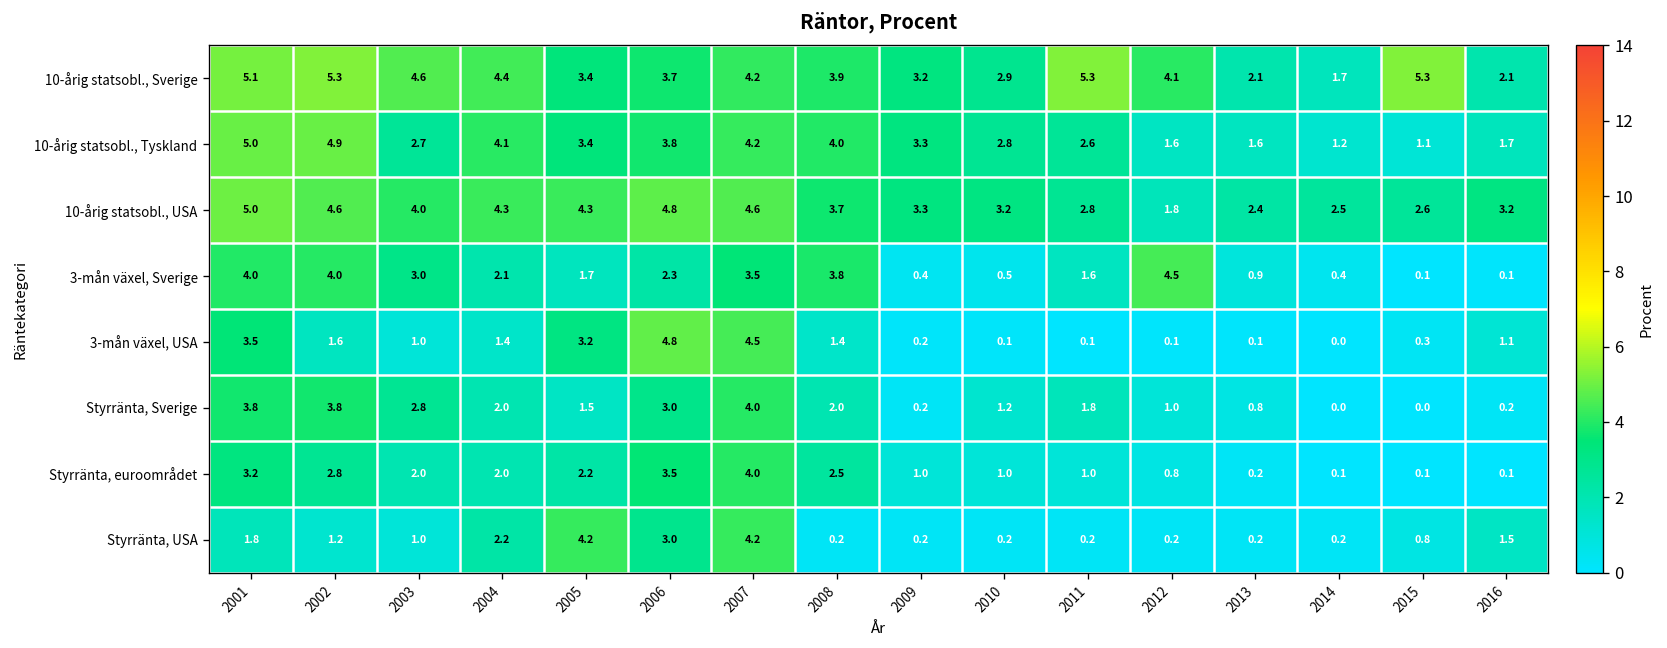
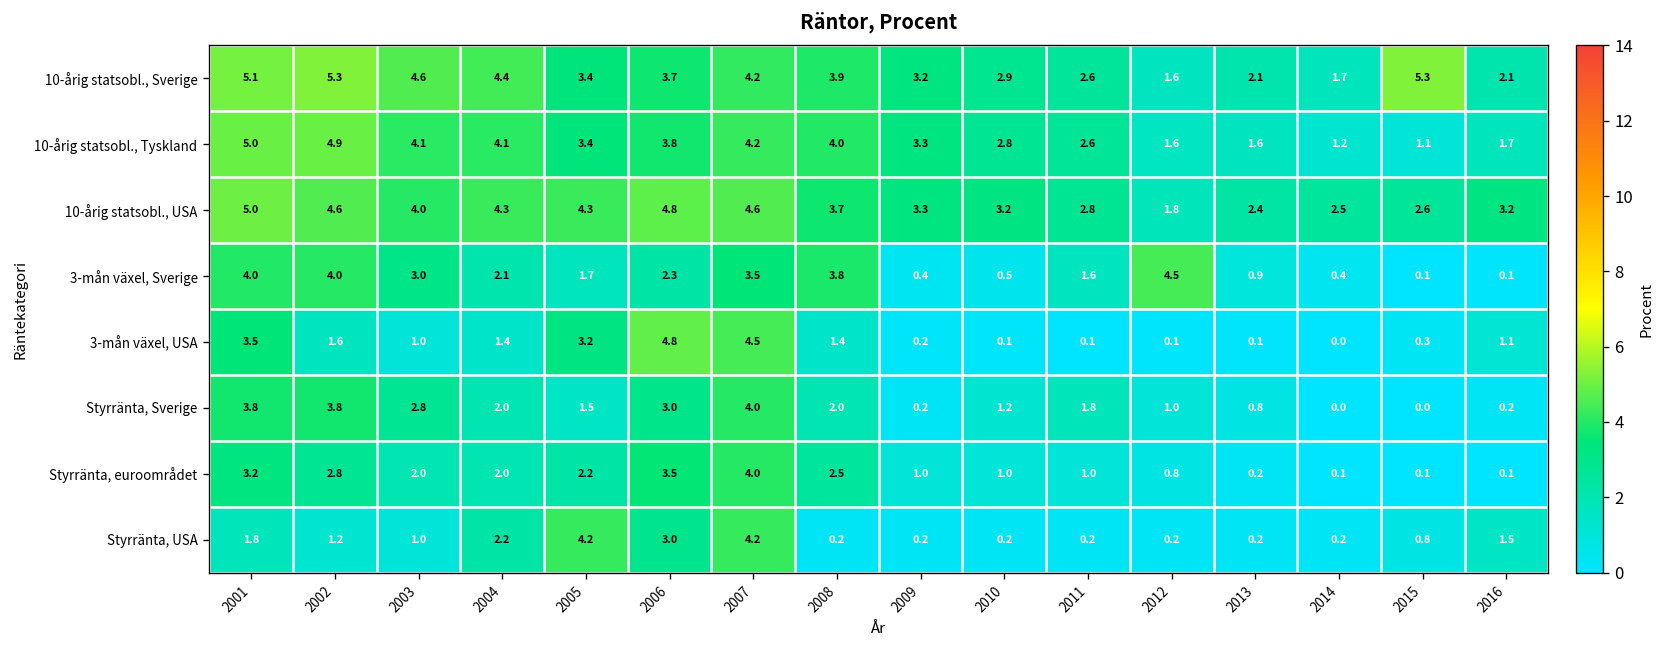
  {
    "10-årig statsobl., Sverige": {
      "2001": 5.1,
      "2002": 5.3,
      "2003": 4.6,
      "2004": 4.4,
      "2005": 3.4,
      "2006": 3.7,
      "2007": 4.2,
      "2008": 3.9,
      "2009": 3.2,
      "2010": 2.9,
-     "2011": 5.3,
-     "2012": 4.1,
+     "2011": 2.6,
+     "2012": 1.6,
      "2013": 2.1,
      "2014": 1.7,
      "2015": 5.3,
      "2016": 2.1
    },
    "10-årig statsobl., Tyskland": {
      "2001": 5.0,
      "2002": 4.9,
-     "2003": 2.7,
+     "2003": 4.1,
      "2004": 4.1,
      "2005": 3.4,
      "2006": 3.8,
      "2007": 4.2,
      "2008": 4.0,
      "2009": 3.3,
      "2010": 2.8,
      "2011": 2.6,
      "2012": 1.6,
      "2013": 1.6,
      "2014": 1.2,
      "2015": 1.1,
      "2016": 1.7
    },
    "10-årig statsobl., USA": {
      "2001": 5.0,
      "2002": 4.6,
      "2003": 4.0,
      "2004": 4.3,
      "2005": 4.3,
      "2006": 4.8,
      "2007": 4.6,
      "2008": 3.7,
      "2009": 3.3,
      "2010": 3.2,
      "2011": 2.8,
      "2012": 1.8,
      "2013": 2.4,
      "2014": 2.5,
      "2015": 2.6,
      "2016": 3.2
    },
    "3-mån växel, Sverige": {
      "2001": 4.0,
      "2002": 4.0,
      "2003": 3.0,
      "2004": 2.1,
      "2005": 1.7,
      "2006": 2.3,
      "2007": 3.5,
      "2008": 3.8,
      "2009": 0.4,
      "2010": 0.5,
      "2011": 1.6,
      "2012": 4.5,
      "2013": 0.9,
      "2014": 0.4,
      "2015": 0.1,
      "2016": 0.1
    },
    "3-mån växel, USA": {
      "2001": 3.5,
      "2002": 1.6,
      "2003": 1.0,
      "2004": 1.4,
      "2005": 3.2,
      "2006": 4.8,
      "2007": 4.5,
      "2008": 1.4,
      "2009": 0.2,
      "2010": 0.1,
      "2011": 0.1,
      "2012": 0.1,
      "2013": 0.1,
      "2014": 0.0,
      "2015": 0.3,
      "2016": 1.1
    },
    "Styrränta, Sverige": {
      "2001": 3.8,
      "2002": 3.8,
      "2003": 2.8,
      "2004": 2.0,
      "2005": 1.5,
      "2006": 3.0,
      "2007": 4.0,
      "2008": 2.0,
      "2009": 0.2,
      "2010": 1.2,
      "2011": 1.8,
      "2012": 1.0,
      "2013": 0.8,
      "2014": 0.0,
      "2015": 0.0,
      "2016": 0.2
    },
    "Styrränta, euroområdet": {
      "2001": 3.2,
      "2002": 2.8,
      "2003": 2.0,
      "2004": 2.0,
      "2005": 2.2,
      "2006": 3.5,
      "2007": 4.0,
      "2008": 2.5,
      "2009": 1.0,
      "2010": 1.0,
      "2011": 1.0,
      "2012": 0.8,
      "2013": 0.2,
      "2014": 0.1,
      "2015": 0.1,
      "2016": 0.1
    },
    "Styrränta, USA": {
      "2001": 1.8,
      "2002": 1.2,
      "2003": 1.0,
      "2004": 2.2,
      "2005": 4.2,
      "2006": 3.0,
      "2007": 4.2,
      "2008": 0.2,
      "2009": 0.2,
      "2010": 0.2,
      "2011": 0.2,
      "2012": 0.2,
      "2013": 0.2,
      "2014": 0.2,
      "2015": 0.8,
      "2016": 1.5
    }
  }
